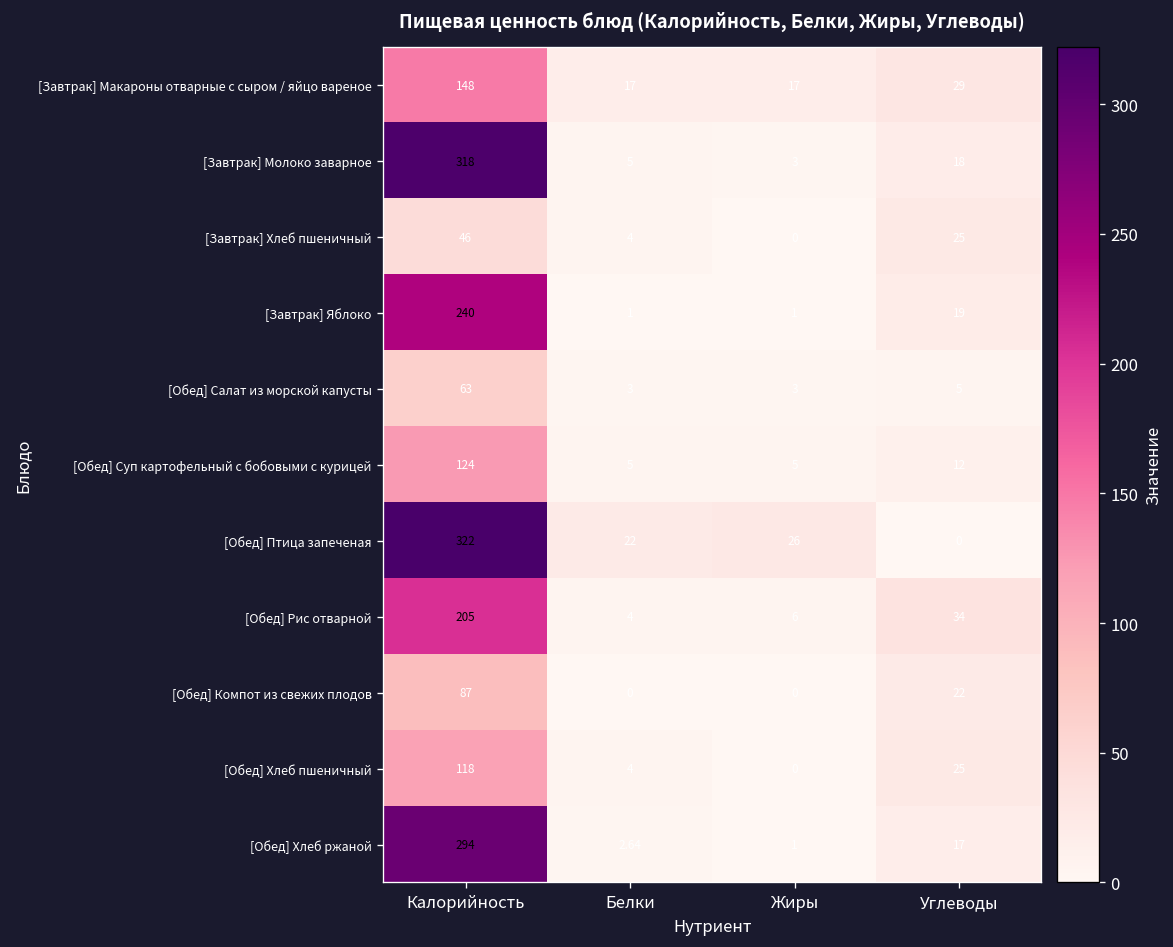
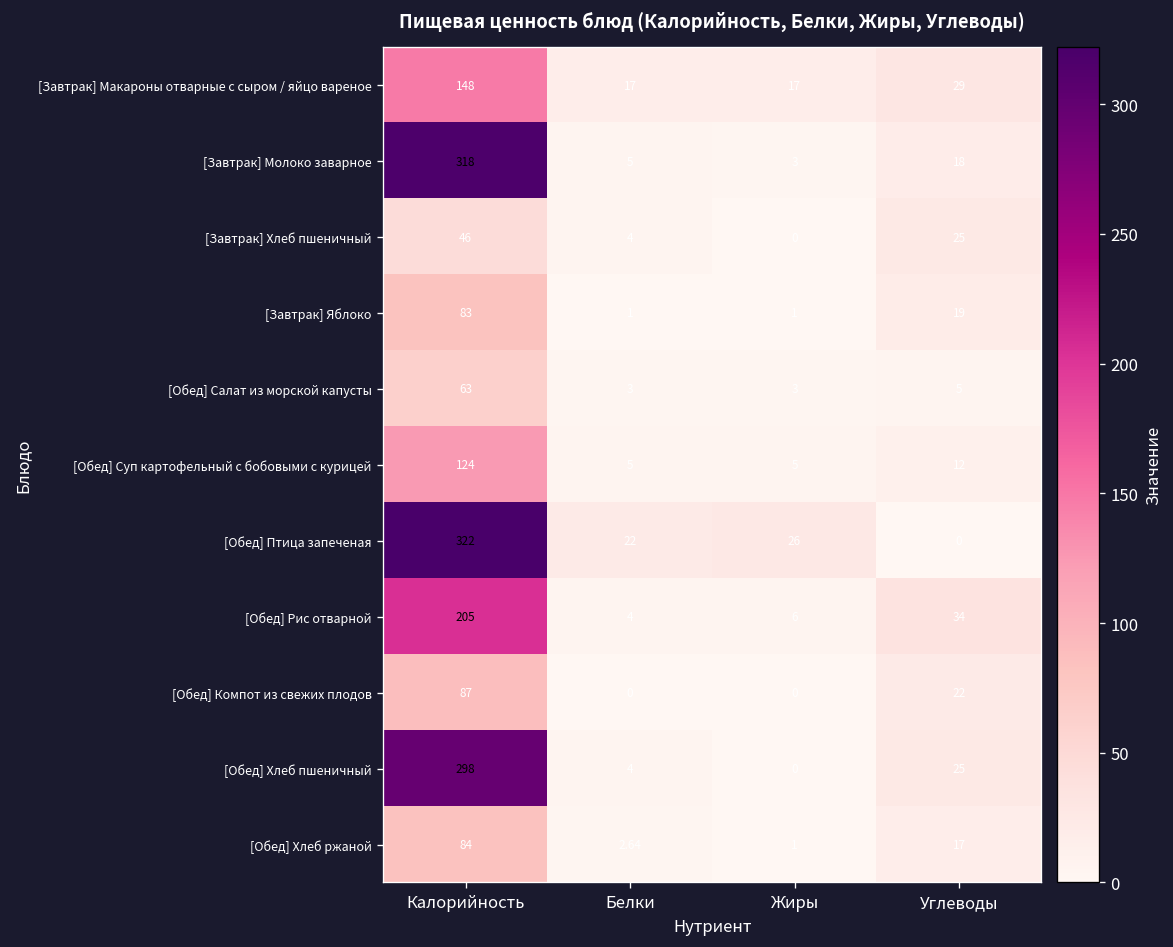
  {
    "[Завтрак] Макароны отварные с сыром / яйцо вареное": {
      "Калорийность": 148
    },
    "[Завтрак] Молоко заварное": {
      "Калорийность": 318
    },
    "[Завтрак] Яблоко": {
-     "Калорийность": 240
+     "Калорийность": 83
    },
    "[Обед] Салат из морской капусты": {
      "Калорийность": 63
    },
    "[Обед] Суп картофельный с бобовыми с курицей": {
      "Калорийность": 124
    },
    "[Обед] Птица запеченая": {
      "Калорийность": 322
    },
    "[Обед] Рис отварной": {
      "Калорийность": 205
    },
    "[Обед] Компот из свежих плодов": {
      "Калорийность": 87
    },
    "[Обед] Хлеб пшеничный": {
-     "Калорийность": 118
+     "Калорийность": 298
    },
    "[Обед] Хлеб ржаной": {
-     "Калорийность": 294
+     "Калорийность": 84
    }
  }
